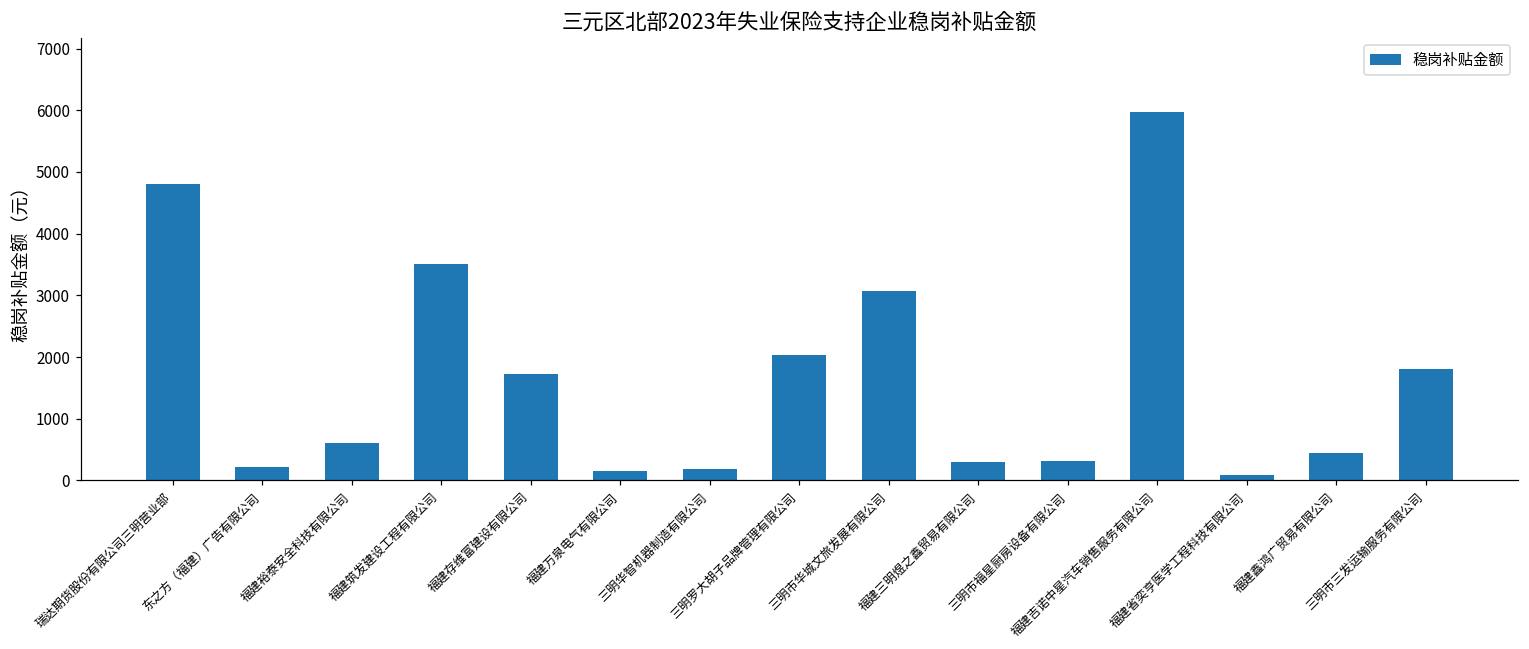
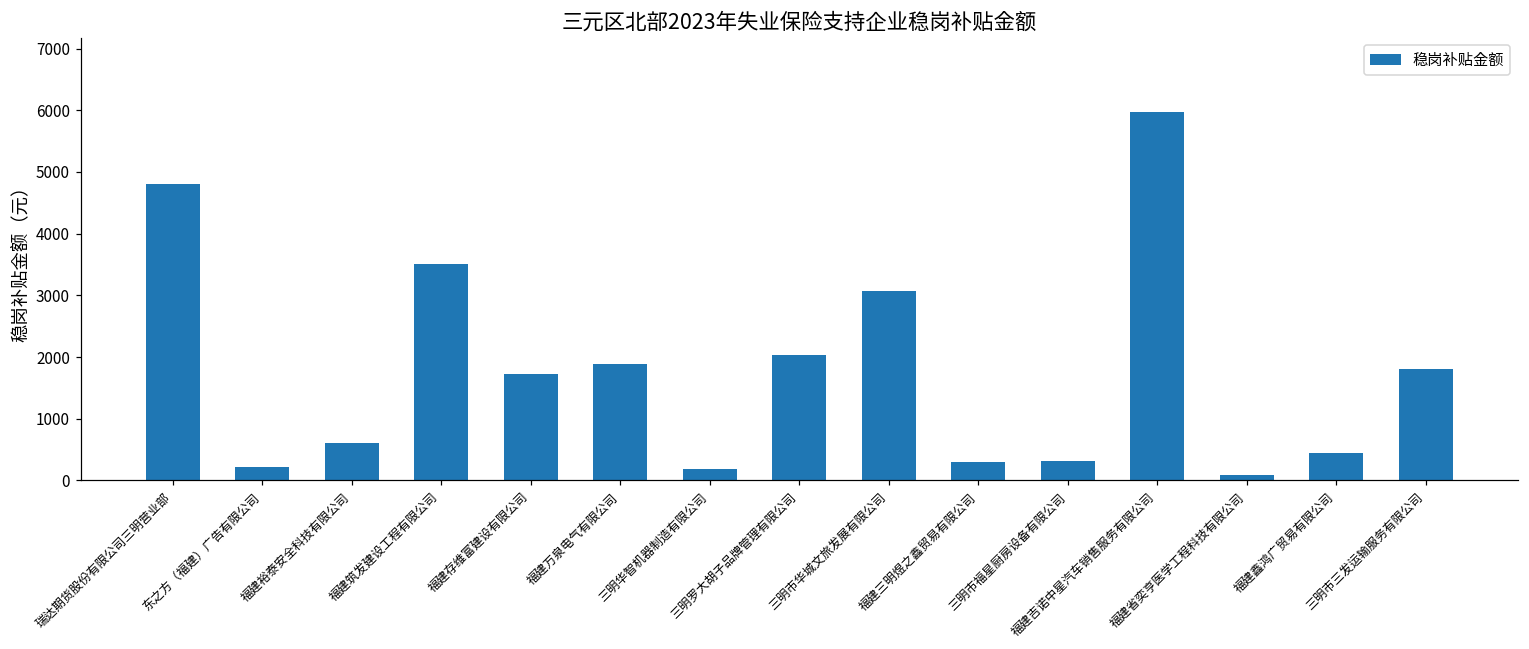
  {
    "瑞达期货股份有限公司三明营业部": 4800,
    "东之方（福建）广告有限公司": 200,
    "福建裕泰安全科技有限公司": 600,
    "福建筑发建设工程有限公司": 3500,
    "福建存维富建设有限公司": 1700,
-   "福建万泉电气有限公司": 200,
+   "福建万泉电气有限公司": 1900,
    "三明华智机器制造有限公司": 200,
    "三明罗大胡子品牌管理有限公司": 2000,
    "三明市华城文旅发展有限公司": 3100,
    "福建三明煜之鑫贸易有限公司": 300,
    "三明市福星厨房设备有限公司": 300,
    "福建吉诺中星汽车销售服务有限公司": 6000,
    "福建省奕亨医学工程科技有限公司": 100,
    "福建鑫鸿广贸易有限公司": 400,
    "三明市三发运输服务有限公司": 1800
  }
